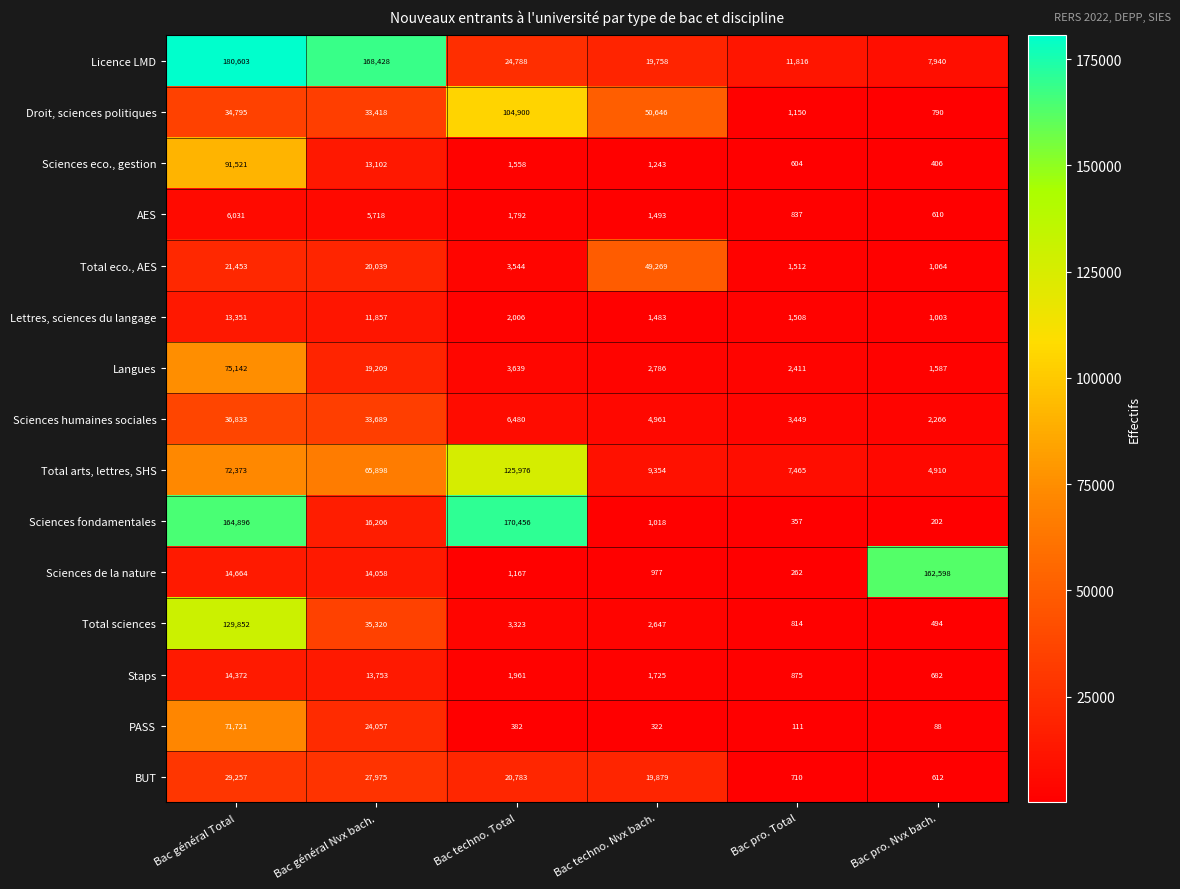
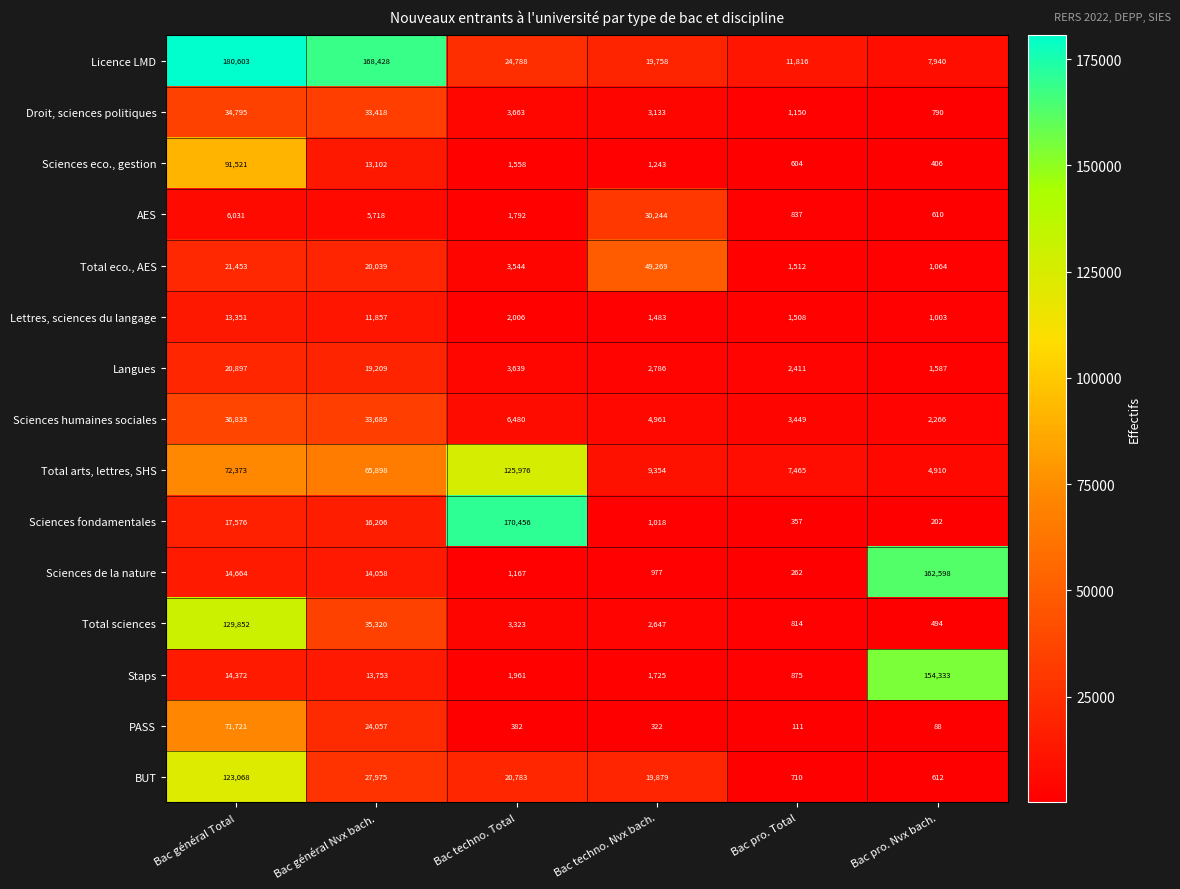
  {
    "Licence LMD": {
      "Bac général Total": "180,603",
      "Bac général Nvx bach.": "168,428",
      "Bac techno. Total": "24,788",
      "Bac techno. Nvx bach.": "19,758",
      "Bac pro. Total": "11,816",
      "Bac pro. Nvx bach.": "7,940"
    },
    "Droit, sciences politiques": {
      "Bac général Total": "34,795",
      "Bac général Nvx bach.": "33,418",
-     "Bac techno. Total": "104,900",
-     "Bac techno. Nvx bach.": "50,646",
+     "Bac techno. Total": "3,663",
+     "Bac techno. Nvx bach.": "3,133",
      "Bac pro. Total": "1,150",
      "Bac pro. Nvx bach.": "790"
    },
    "Sciences eco., gestion": {
      "Bac général Total": "91,521",
      "Bac général Nvx bach.": "13,102",
      "Bac techno. Total": "1,558",
      "Bac techno. Nvx bach.": "1,243",
      "Bac pro. Total": "604",
      "Bac pro. Nvx bach.": "406"
    },
    "AES": {
      "Bac général Total": "6,031",
      "Bac général Nvx bach.": "5,718",
      "Bac techno. Total": "1,792",
-     "Bac techno. Nvx bach.": "1,493",
+     "Bac techno. Nvx bach.": "30,244",
      "Bac pro. Total": "837",
      "Bac pro. Nvx bach.": "610"
    },
    "Total eco., AES": {
      "Bac général Total": "21,453",
      "Bac général Nvx bach.": "20,039",
      "Bac techno. Total": "3,544",
      "Bac techno. Nvx bach.": "49,269",
      "Bac pro. Total": "1,512",
      "Bac pro. Nvx bach.": "1,064"
    },
    "Lettres, sciences du langage": {
      "Bac général Total": "13,351",
      "Bac général Nvx bach.": "11,857",
      "Bac techno. Total": "2,006",
      "Bac techno. Nvx bach.": "1,483",
      "Bac pro. Total": "1,508",
      "Bac pro. Nvx bach.": "1,003"
    },
    "Langues": {
-     "Bac général Total": "75,142",
+     "Bac général Total": "20,897",
      "Bac général Nvx bach.": "19,209",
      "Bac techno. Total": "3,639",
      "Bac techno. Nvx bach.": "2,786",
      "Bac pro. Total": "2,411",
      "Bac pro. Nvx bach.": "1,587"
    },
    "Sciences humaines sociales": {
      "Bac général Total": "36,833",
      "Bac général Nvx bach.": "33,689",
      "Bac techno. Total": "6,480",
      "Bac techno. Nvx bach.": "4,961",
      "Bac pro. Total": "3,449",
      "Bac pro. Nvx bach.": "2,266"
    },
    "Total arts, lettres, SHS": {
      "Bac général Total": "72,373",
      "Bac général Nvx bach.": "65,898",
      "Bac techno. Total": "125,976",
      "Bac techno. Nvx bach.": "9,354",
      "Bac pro. Total": "7,465",
      "Bac pro. Nvx bach.": "4,910"
    },
    "Sciences fondamentales": {
-     "Bac général Total": "164,896",
+     "Bac général Total": "17,576",
      "Bac général Nvx bach.": "16,206",
      "Bac techno. Total": "170,456",
      "Bac techno. Nvx bach.": "1,018",
      "Bac pro. Total": "357",
      "Bac pro. Nvx bach.": "202"
    },
    "Sciences de la nature": {
      "Bac général Total": "14,664",
      "Bac général Nvx bach.": "14,058",
      "Bac techno. Total": "1,167",
      "Bac techno. Nvx bach.": "977",
      "Bac pro. Total": "262",
      "Bac pro. Nvx bach.": "162,598"
    },
    "Total sciences": {
      "Bac général Total": "129,852",
      "Bac général Nvx bach.": "35,320",
      "Bac techno. Total": "3,323",
      "Bac techno. Nvx bach.": "2,647",
      "Bac pro. Total": "814",
      "Bac pro. Nvx bach.": "494"
    },
    "Staps": {
      "Bac général Total": "14,372",
      "Bac général Nvx bach.": "13,753",
      "Bac techno. Total": "1,961",
      "Bac techno. Nvx bach.": "1,725",
      "Bac pro. Total": "875",
-     "Bac pro. Nvx bach.": "682"
+     "Bac pro. Nvx bach.": "154,333"
    },
    "PASS": {
      "Bac général Total": "71,721",
      "Bac général Nvx bach.": "24,057",
      "Bac techno. Total": "382",
      "Bac techno. Nvx bach.": "322",
      "Bac pro. Total": "111",
      "Bac pro. Nvx bach.": "88"
    },
    "BUT": {
-     "Bac général Total": "29,257",
+     "Bac général Total": "123,068",
      "Bac général Nvx bach.": "27,975",
      "Bac techno. Total": "20,783",
      "Bac techno. Nvx bach.": "19,879",
      "Bac pro. Total": "710",
      "Bac pro. Nvx bach.": "612"
    }
  }
